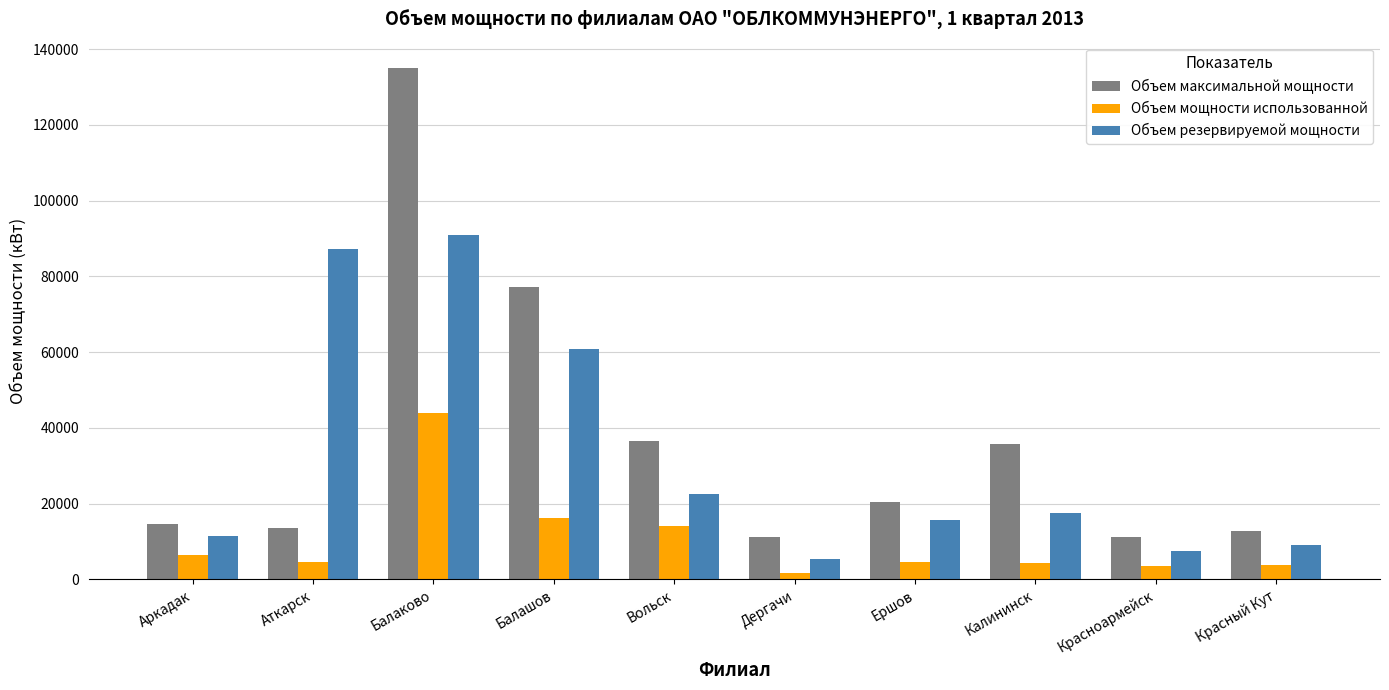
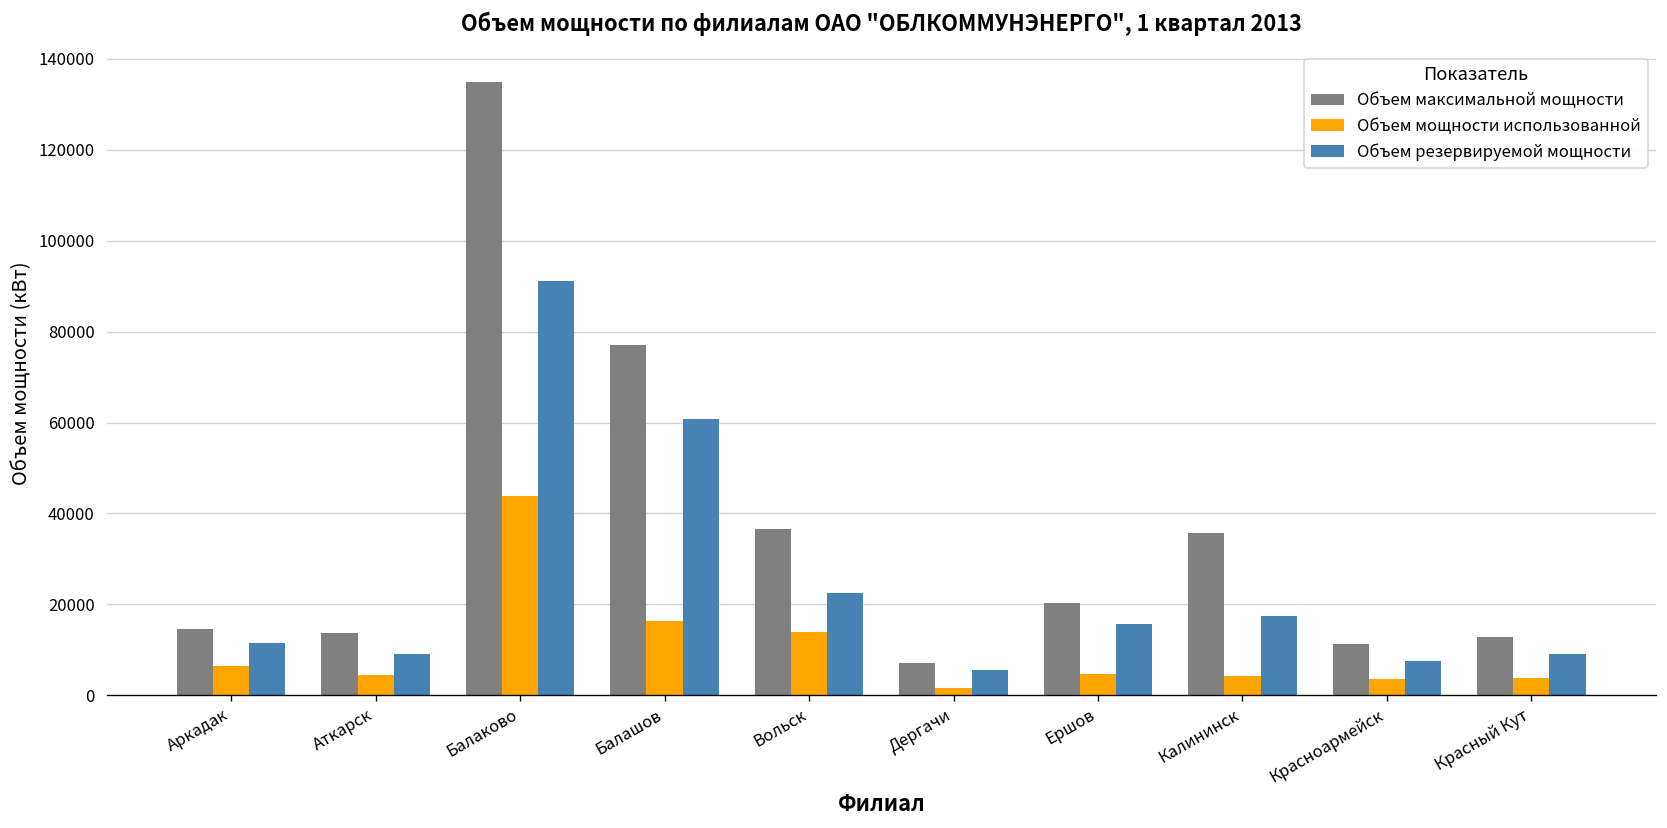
  {
    "Объем максимальной мощности": {
      "Аркадак": 15000,
      "Аткарск": 14000,
      "Балаково": 135000,
      "Балашов": 77000,
      "Вольск": 37000,
-     "Дергачи": 11000,
+     "Дергачи": 7000,
      "Ершов": 20000,
      "Калининск": 36000,
      "Красноармейск": 11000,
      "Красный Кут": 13000
    },
    "Объем мощности использованной": {
      "Аркадак": 6000,
      "Аткарск": 4000,
      "Балаково": 44000,
      "Балашов": 16000,
      "Вольск": 14000,
      "Дергачи": 2000,
      "Ершов": 5000,
      "Калининск": 4000,
      "Красноармейск": 4000,
      "Красный Кут": 4000
    },
    "Объем резервируемой мощности": {
      "Аркадак": 11000,
-     "Аткарск": 87000,
+     "Аткарск": 9000,
      "Балаково": 91000,
      "Балашов": 61000,
      "Вольск": 23000,
      "Дергачи": 5000,
      "Ершов": 16000,
      "Калининск": 17000,
      "Красноармейск": 8000,
      "Красный Кут": 9000
    }
  }
